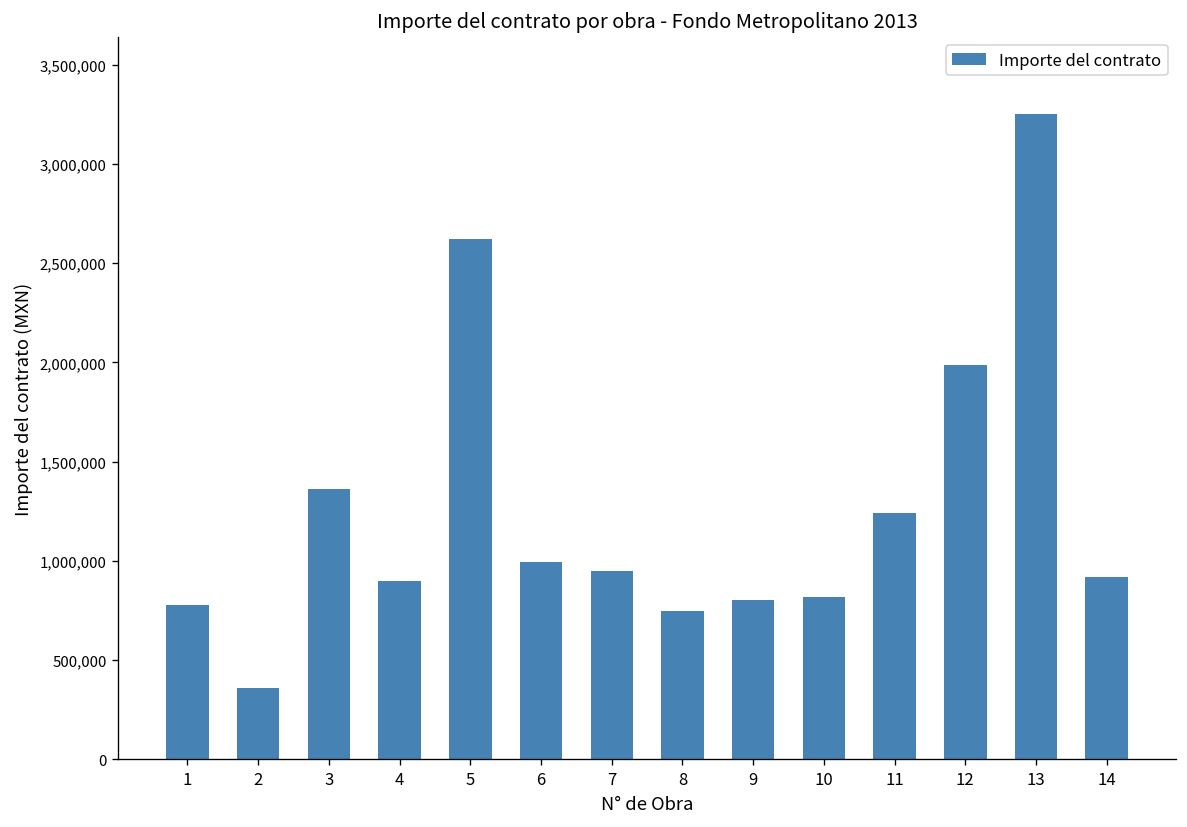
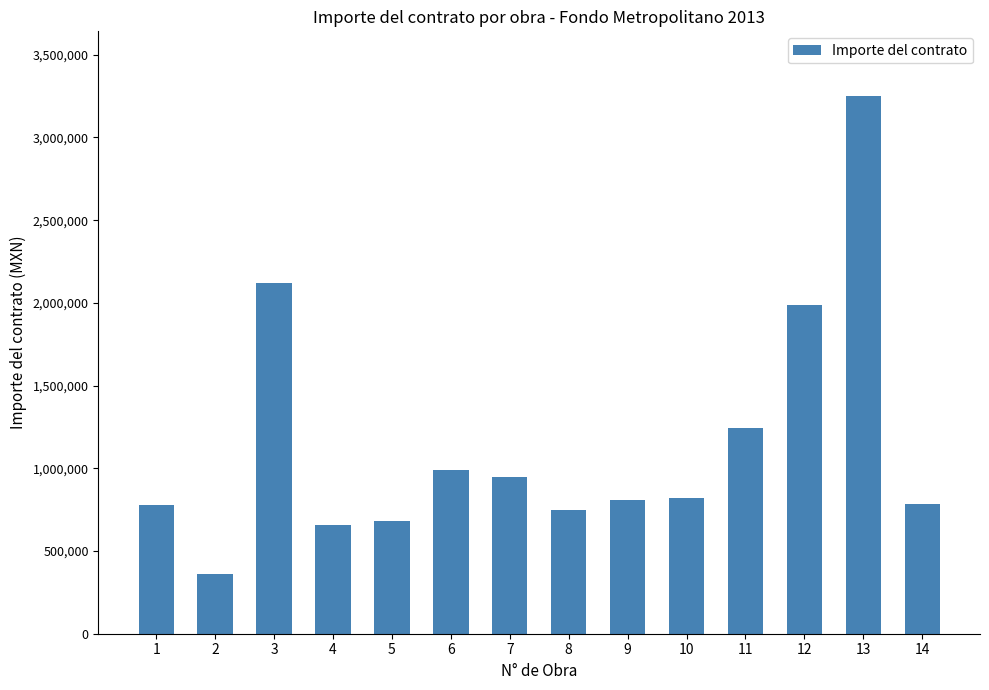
  {
    "1": "780,000",
    "2": "360,000",
-   "3": "1,360,000",
-   "4": "900,000",
-   "5": "2,620,000",
+   "3": "2,120,000",
+   "4": "660,000",
+   "5": "680,000",
    "6": "990,000",
    "7": "950,000",
    "8": "750,000",
    "9": "810,000",
    "10": "820,000",
    "11": "1,240,000",
    "12": "1,990,000",
    "13": "3,250,000",
-   "14": "920,000"
+   "14": "780,000"
  }
